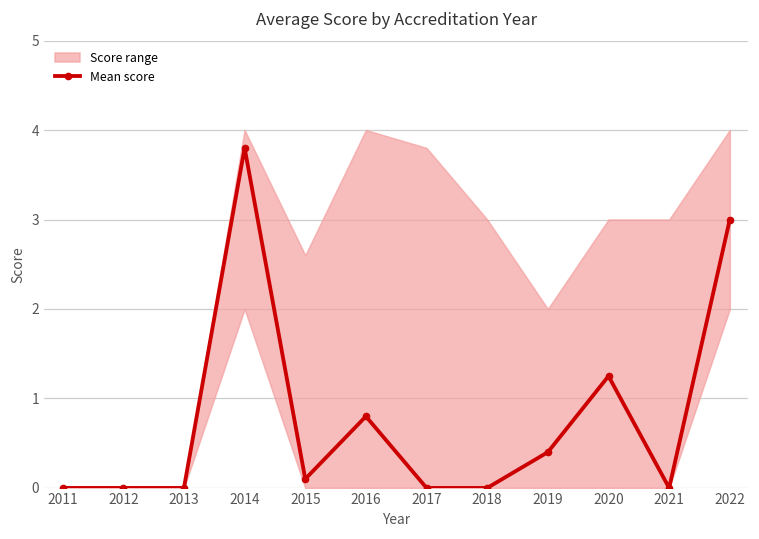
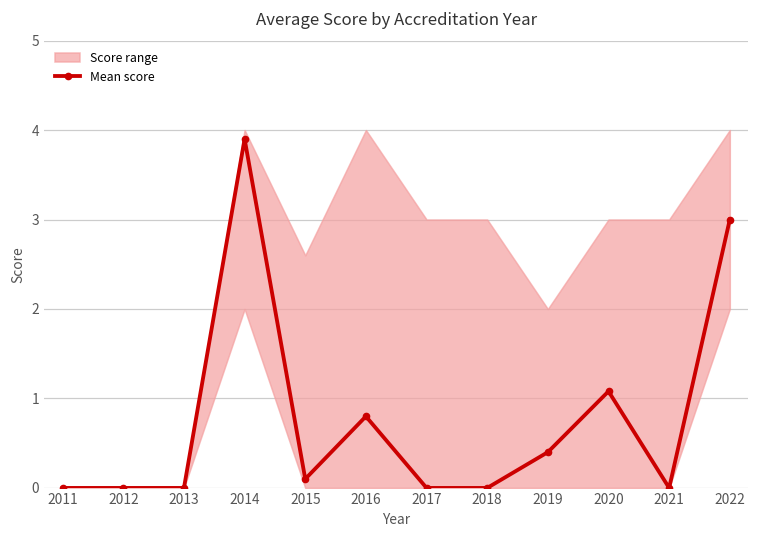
  {
    "Mean score": {
-     "2014": 3.8,
+     "2014": 3.9,
      "2015": 0.1,
      "2016": 0.8,
      "2017": 0.0,
      "2018": 0.0,
      "2019": 0.4,
-     "2020": 1.3,
+     "2020": 1.1,
      "2021": 0.0,
      "2022": 3.0
    },
    "Score range": {
-     "2017": 3.8
+     "2017": 3.0
    }
  }
